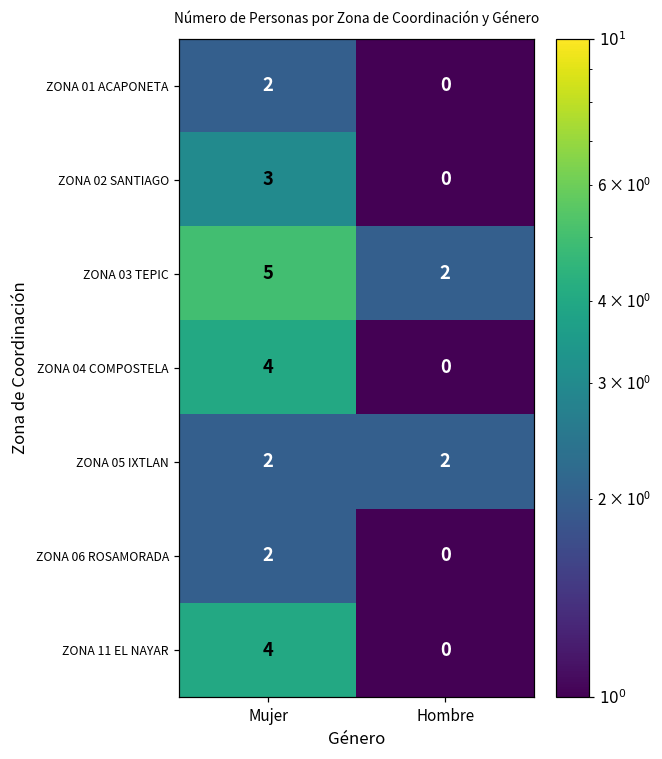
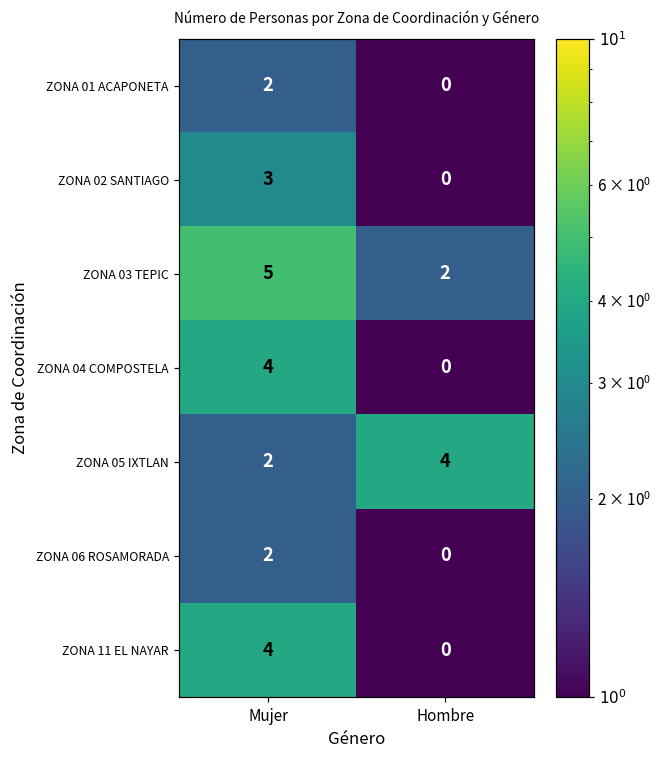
  {
    "ZONA 01 ACAPONETA": {
      "Mujer": 2,
      "Hombre": 0
    },
    "ZONA 02 SANTIAGO": {
      "Mujer": 3,
      "Hombre": 0
    },
    "ZONA 03 TEPIC": {
      "Mujer": 5,
      "Hombre": 2
    },
    "ZONA 04 COMPOSTELA": {
      "Mujer": 4,
      "Hombre": 0
    },
    "ZONA 05 IXTLAN": {
      "Mujer": 2,
-     "Hombre": 2
+     "Hombre": 4
    },
    "ZONA 06 ROSAMORADA": {
      "Mujer": 2,
      "Hombre": 0
    },
    "ZONA 11 EL NAYAR": {
      "Mujer": 4,
      "Hombre": 0
    }
  }
